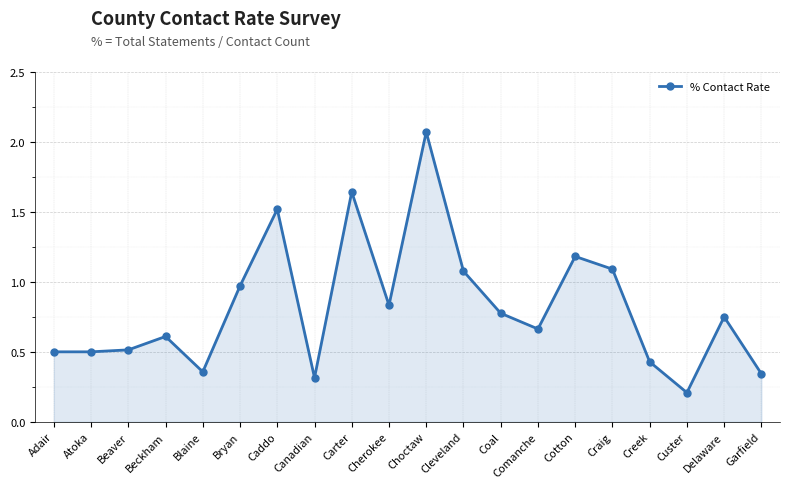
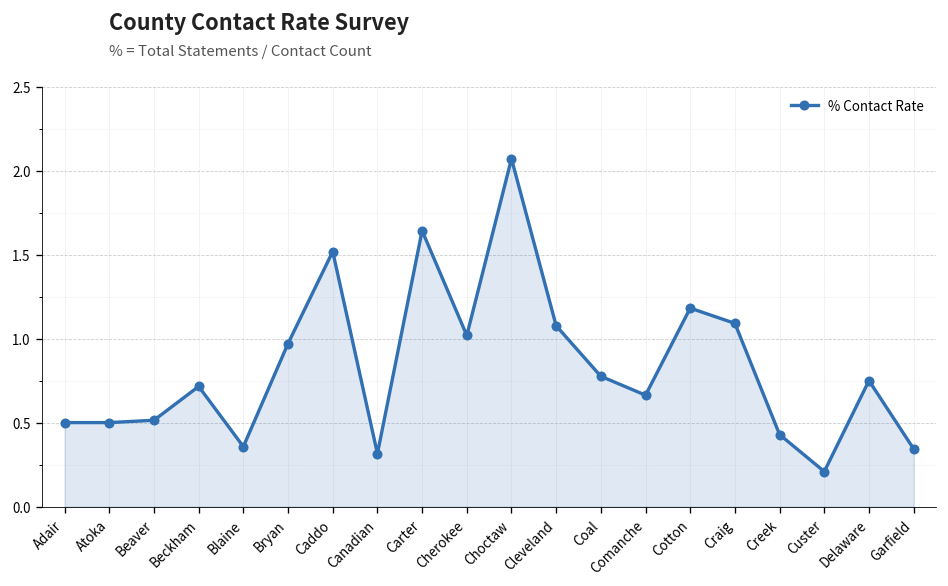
  {
    "Adair": 0.50,
    "Atoka": 0.50,
    "Beaver": 0.51,
-   "Beckham": 0.61,
+   "Beckham": 0.72,
    "Blaine": 0.36,
    "Bryan": 0.97,
    "Caddo": 1.52,
    "Canadian": 0.31,
    "Carter": 1.64,
-   "Cherokee": 0.83,
+   "Cherokee": 1.02,
    "Choctaw": 2.07,
    "Cleveland": 1.08,
    "Coal": 0.78,
    "Comanche": 0.66,
    "Cotton": 1.18,
    "Craig": 1.09,
    "Creek": 0.43,
    "Custer": 0.21,
    "Delaware": 0.75,
    "Garfield": 0.34
  }
